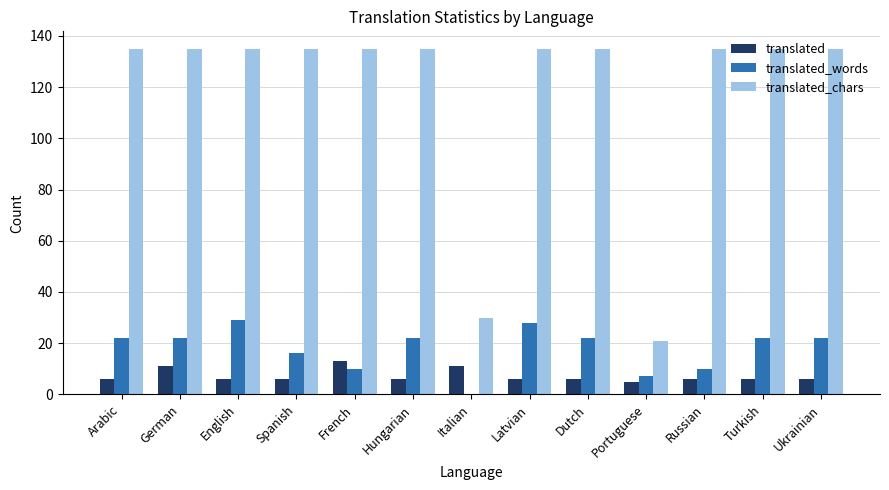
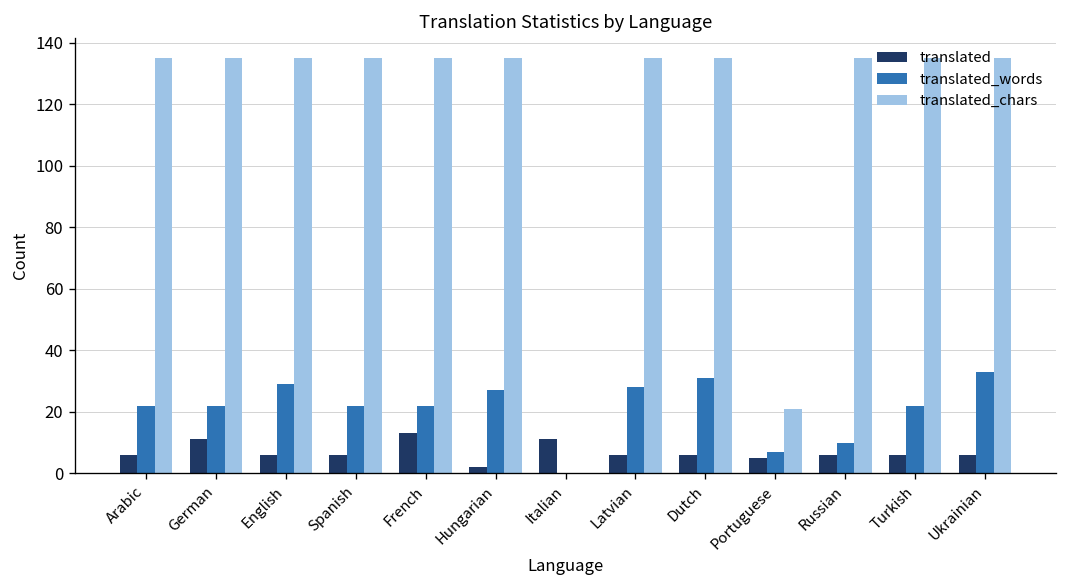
  {
    "translated": {
      "Arabic": 6,
      "German": 11,
      "English": 6,
      "Spanish": 6,
      "French": 13,
-     "Hungarian": 6,
+     "Hungarian": 2,
      "Italian": 11,
      "Latvian": 6,
      "Dutch": 6,
      "Portuguese": 5,
      "Russian": 6,
      "Turkish": 6,
      "Ukrainian": 6
    },
    "translated_words": {
      "Arabic": 22,
      "German": 22,
      "English": 29,
-     "Spanish": 16,
-     "French": 10,
-     "Hungarian": 22,
+     "Spanish": 22,
+     "French": 22,
+     "Hungarian": 27,
      "Italian": 0,
      "Latvian": 28,
-     "Dutch": 22,
+     "Dutch": 31,
      "Portuguese": 7,
      "Russian": 10,
      "Turkish": 22,
-     "Ukrainian": 22
+     "Ukrainian": 33
    },
    "translated_chars": {
      "Arabic": 135,
      "German": 135,
      "English": 135,
      "Spanish": 135,
      "French": 135,
      "Hungarian": 135,
-     "Italian": 30,
+     "Italian": 0,
      "Latvian": 135,
      "Dutch": 135,
      "Portuguese": 21,
      "Russian": 135,
      "Turkish": 135,
      "Ukrainian": 135
    }
  }
